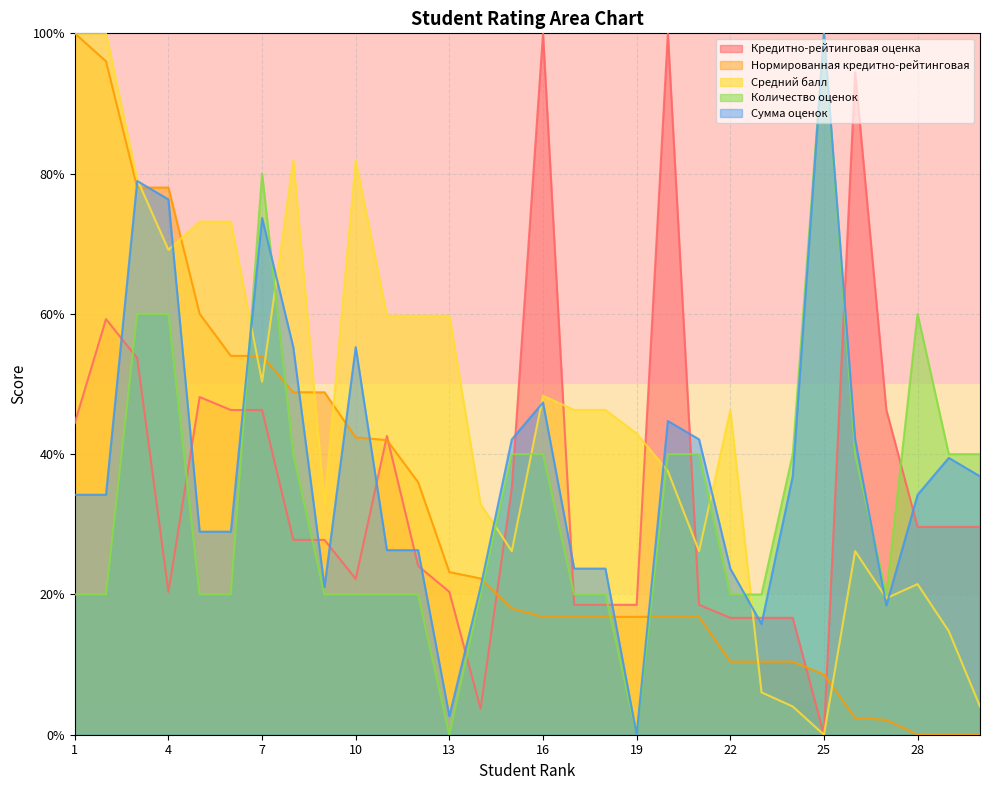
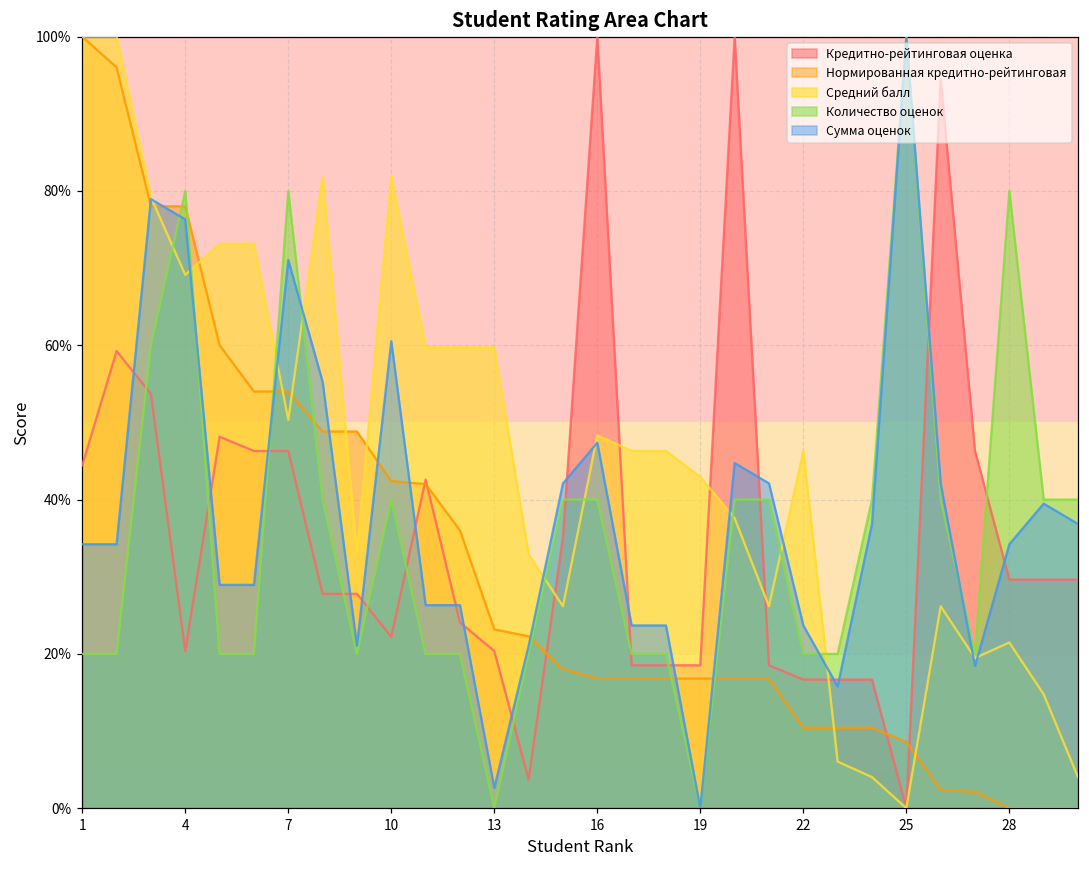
  {
    "Кредитно-рейтинговая оценка": {
      "1": "44%",
      "4": "20%",
      "7": "46%",
      "10": "22%",
      "13": "20%",
      "16": "100%",
      "19": "19%",
      "22": "17%",
      "28": "30%"
    },
    "Количество оценок": {
      "1": "20%",
-     "4": "60%",
+     "4": "80%",
      "7": "80%",
-     "10": "20%",
+     "10": "40%",
      "13": "0%",
      "16": "40%",
      "22": "20%",
-     "28": "60%"
+     "28": "80%"
    },
    "Сумма оценок": {
      "1": "34%",
      "4": "76%",
-     "7": "74%",
-     "10": "55%",
+     "7": "71%",
+     "10": "61%",
      "13": "3%",
      "16": "47%",
      "22": "24%",
      "28": "34%"
    }
  }
